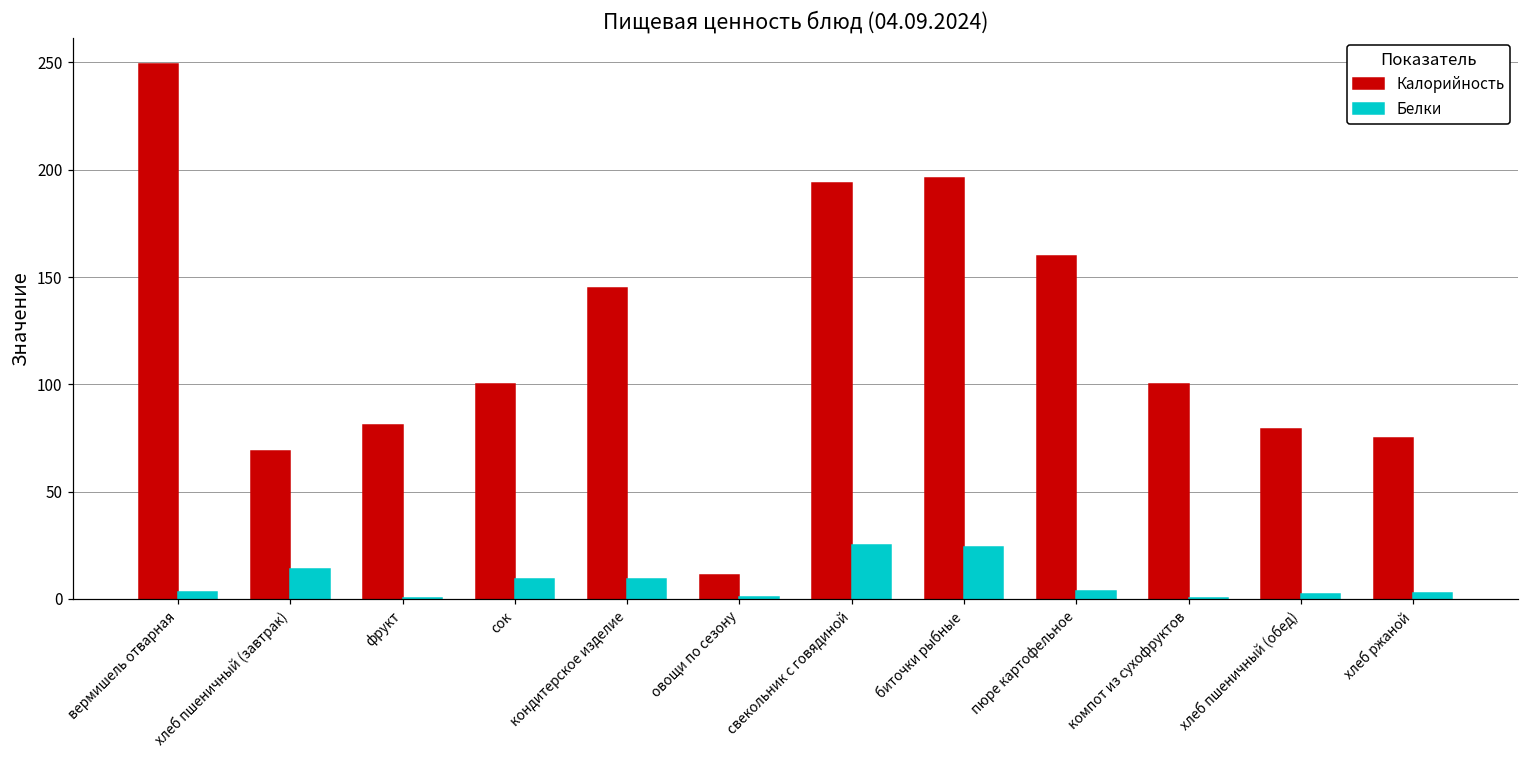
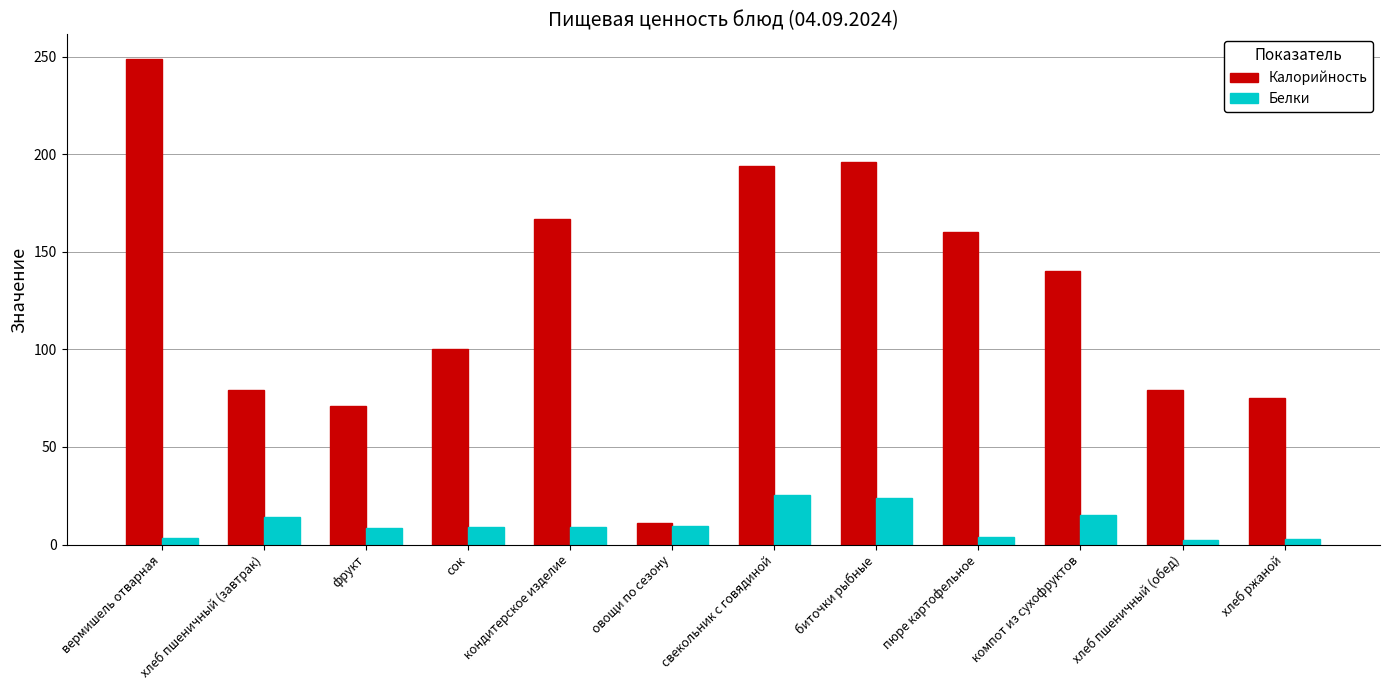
  {
    "Калорийность": {
      "вермишель отварная": 249,
-     "хлеб пшеничный (завтрак)": 69,
-     "фрукт": 81,
+     "хлеб пшеничный (завтрак)": 79,
+     "фрукт": 71,
      "сок": 100,
-     "кондитерское изделие": 145,
+     "кондитерское изделие": 167,
      "овощи по сезону": 11,
      "свекольник с говядиной": 194,
      "биточки рыбные": 196,
      "пюре картофельное": 160,
-     "компот из сухофруктов": 100,
+     "компот из сухофруктов": 140,
      "хлеб пшеничный (обед)": 79,
      "хлеб ржаной": 75
    },
    "Белки": {
      "вермишель отварная": 3,
      "хлеб пшеничный (завтрак)": 14,
-     "фрукт": 1,
+     "фрукт": 9,
      "сок": 9,
      "кондитерское изделие": 9,
-     "овощи по сезону": 1,
+     "овощи по сезону": 10,
      "свекольник с говядиной": 25,
      "биточки рыбные": 24,
      "пюре картофельное": 4,
-     "компот из сухофруктов": 0,
+     "компот из сухофруктов": 15,
      "хлеб пшеничный (обед)": 2,
      "хлеб ржаной": 3
    }
  }
